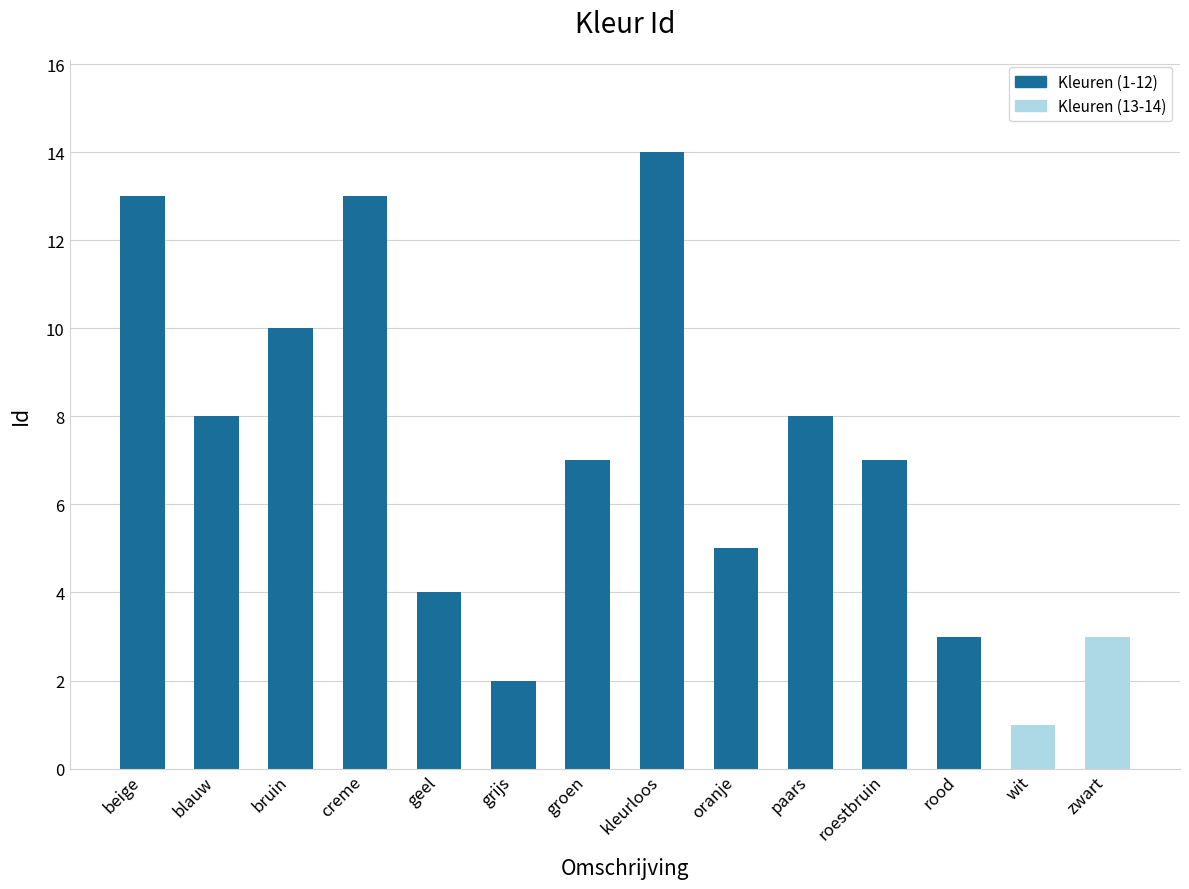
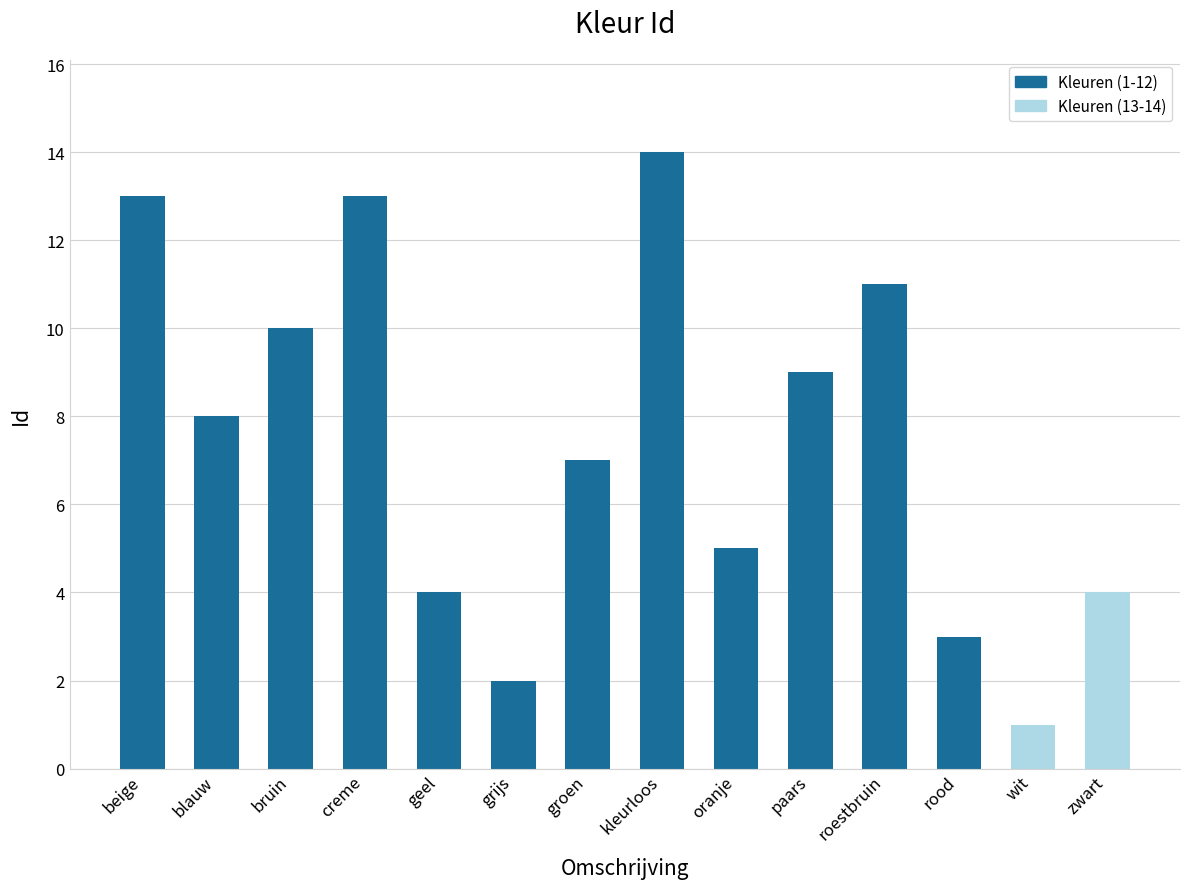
  {
    "beige": 13,
    "blauw": 8,
    "bruin": 10,
    "creme": 13,
    "geel": 4,
    "grijs": 2,
    "groen": 7,
    "kleurloos": 14,
    "oranje": 5,
-   "paars": 8,
-   "roestbruin": 7,
+   "paars": 9,
+   "roestbruin": 11,
    "rood": 3,
    "wit": 1,
-   "zwart": 3
+   "zwart": 4
  }
